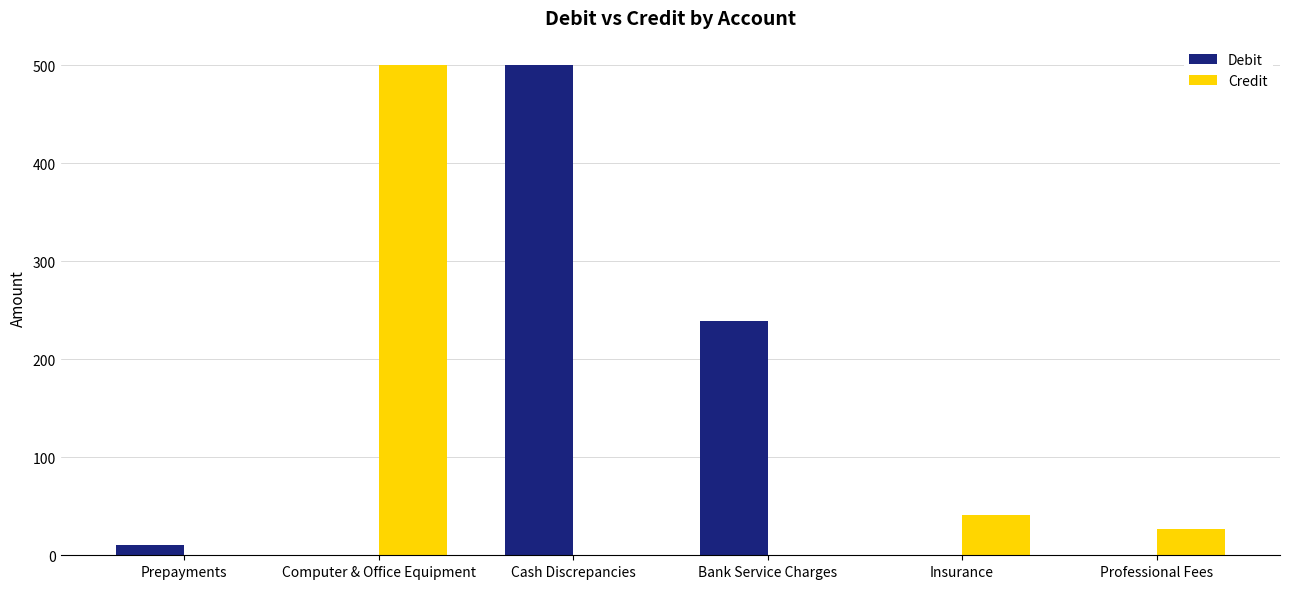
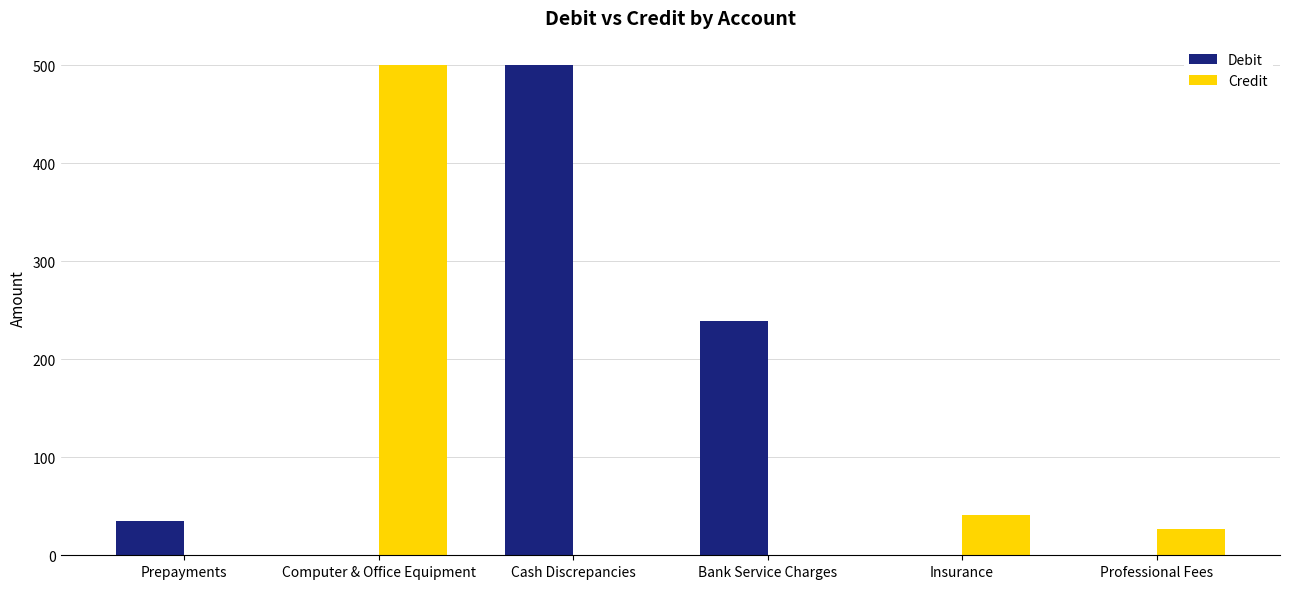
  {
    "Debit": {
-     "Prepayments": 10,
+     "Prepayments": 40,
      "Computer & Office Equipment": 0,
      "Cash Discrepancies": 500,
      "Bank Service Charges": 240,
      "Insurance": 0,
      "Professional Fees": 0
    },
    "Credit": {
      "Prepayments": 0,
      "Computer & Office Equipment": 500,
      "Cash Discrepancies": 0,
      "Bank Service Charges": 0,
      "Insurance": 40,
      "Professional Fees": 30
    }
  }
